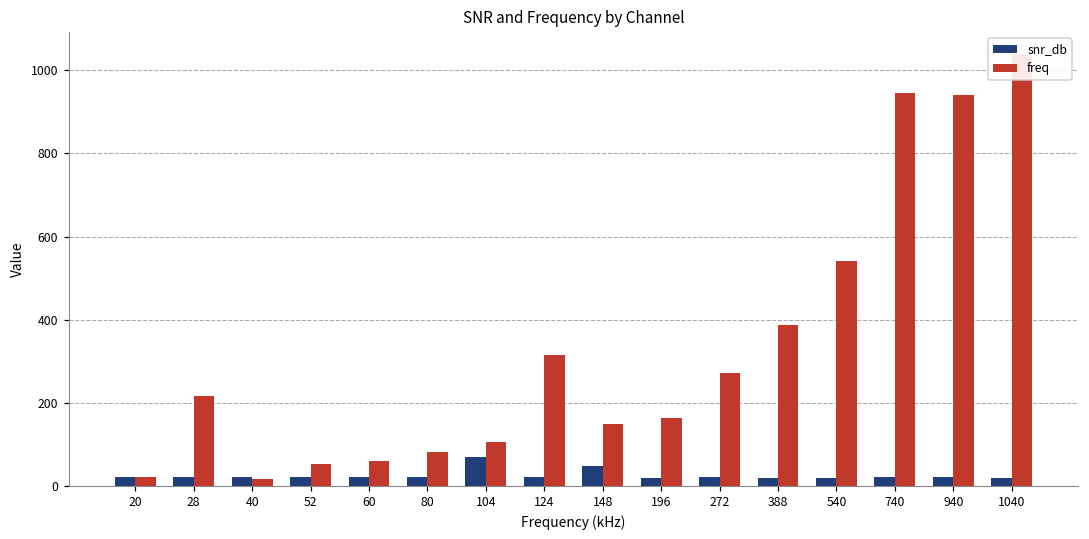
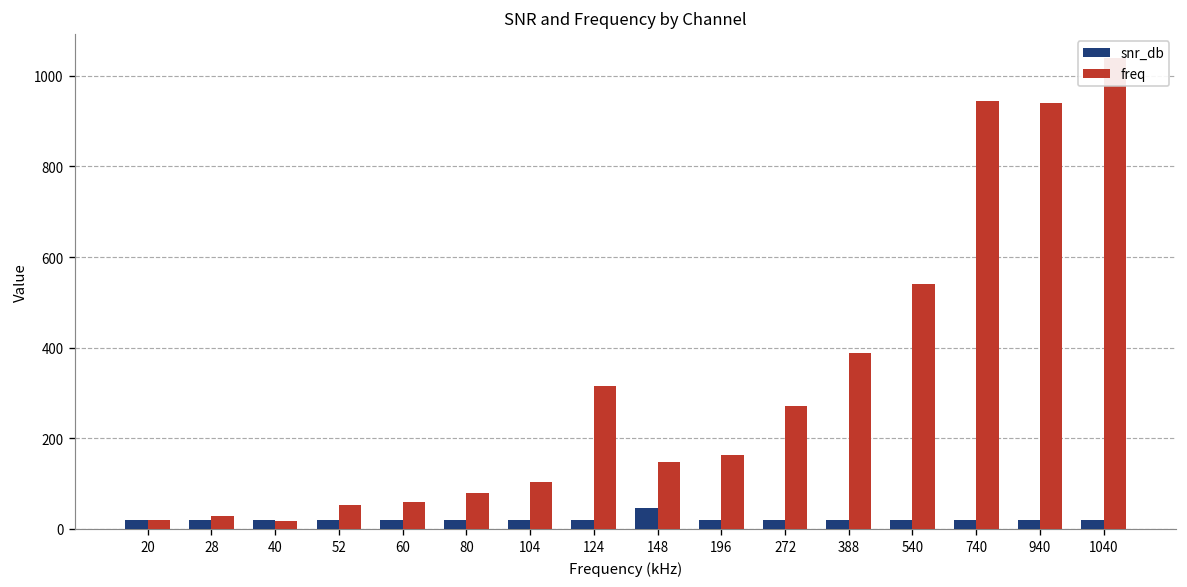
  {
    "snr_db": {
      "20": 20,
      "28": 20,
      "40": 20,
      "52": 20,
      "60": 20,
      "80": 20,
-     "104": 70,
+     "104": 20,
      "124": 20,
      "148": 50,
      "196": 20,
      "272": 20,
      "388": 20,
      "540": 20,
      "740": 20,
      "940": 20,
      "1040": 20
    },
    "freq": {
      "20": 20,
-     "28": 220,
+     "28": 30,
      "40": 20,
      "52": 50,
      "60": 60,
      "80": 80,
      "104": 100,
      "124": 310,
      "148": 150,
      "196": 160,
      "272": 270,
      "388": 390,
      "540": 540,
      "740": 940,
      "940": 940
    }
  }
